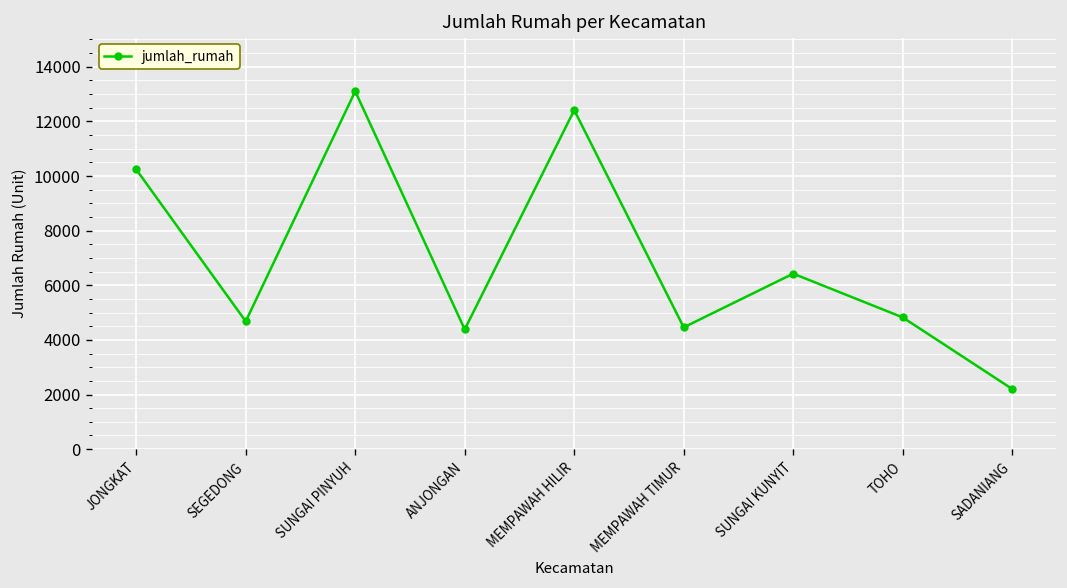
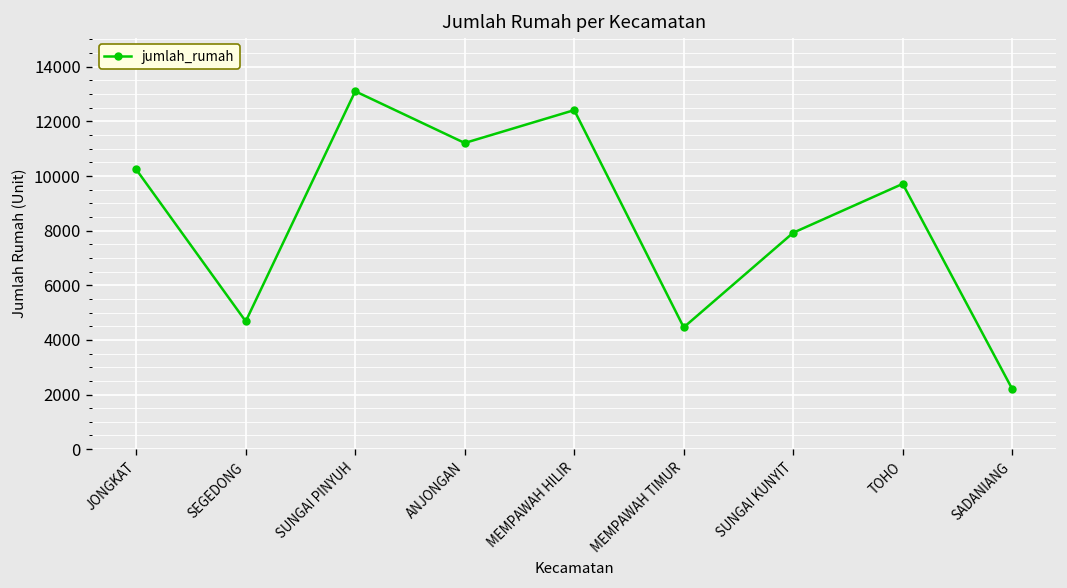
  {
    "JONGKAT": 10200,
    "SEGEDONG": 4700,
    "SUNGAI PINYUH": 13100,
-   "ANJONGAN": 4400,
+   "ANJONGAN": 11200,
    "MEMPAWAH HILIR": 12400,
    "MEMPAWAH TIMUR": 4500,
-   "SUNGAI KUNYIT": 6400,
-   "TOHO": 4800,
+   "SUNGAI KUNYIT": 7900,
+   "TOHO": 9700,
    "SADANIANG": 2200
  }
